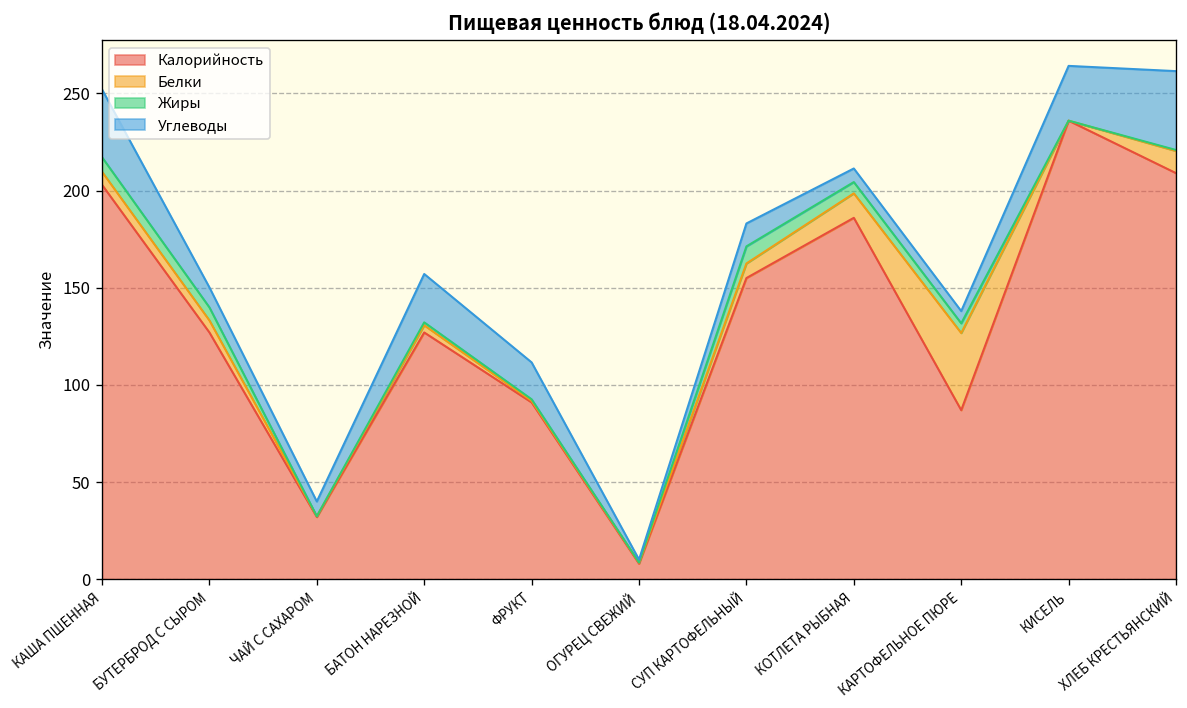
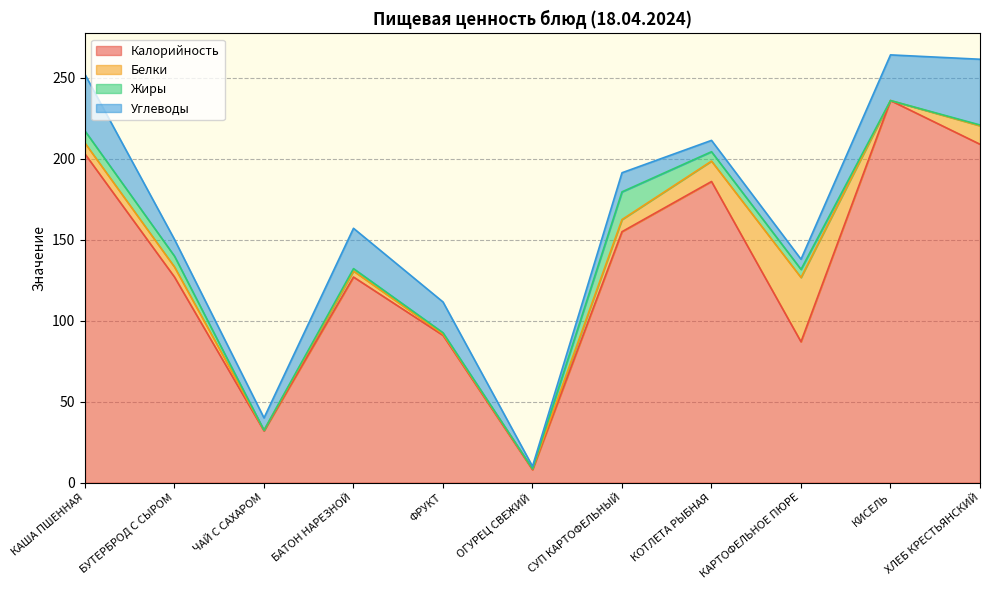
  {
    "Калорийность": {
      "КАША ПШЕННАЯ": 203,
      "БУТЕРБРОД С СЫРОМ": 127,
      "БАТОН НАРЕЗНОЙ": 127,
      "СУП КАРТОФЕЛЬНЫЙ": 155,
      "КОТЛЕТА РЫБНАЯ": 186,
      "КАРТОФЕЛЬНОЕ ПЮРЕ": 87,
      "ХЛЕБ КРЕСТЬЯНСКИЙ": 209
    },
    "Белки": {
      "КАША ПШЕННАЯ": 7,
      "БУТЕРБРОД С СЫРОМ": 6,
      "СУП КАРТОФЕЛЬНЫЙ": 8,
      "КОТЛЕТА РЫБНАЯ": 13,
      "КАРТОФЕЛЬНОЕ ПЮРЕ": 40
    },
    "Жиры": {
      "КАША ПШЕННАЯ": 8,
      "БУТЕРБРОД С СЫРОМ": 7,
-     "СУП КАРТОФЕЛЬНЫЙ": 9,
+     "СУП КАРТОФЕЛЬНЫЙ": 17,
      "КОТЛЕТА РЫБНАЯ": 6,
      "КАРТОФЕЛЬНОЕ ПЮРЕ": 5
    },
    "Углеводы": {
      "КАША ПШЕННАЯ": 35,
      "БУТЕРБРОД С СЫРОМ": 10,
      "ЧАЙ С САХАРОМ": 8,
      "БАТОН НАРЕЗНОЙ": 25,
      "ФРУКТ": 19,
      "СУП КАРТОФЕЛЬНЫЙ": 12,
      "КОТЛЕТА РЫБНАЯ": 7,
      "КАРТОФЕЛЬНОЕ ПЮРЕ": 6,
      "КИСЕЛЬ": 28,
      "ХЛЕБ КРЕСТЬЯНСКИЙ": 41
    }
  }
